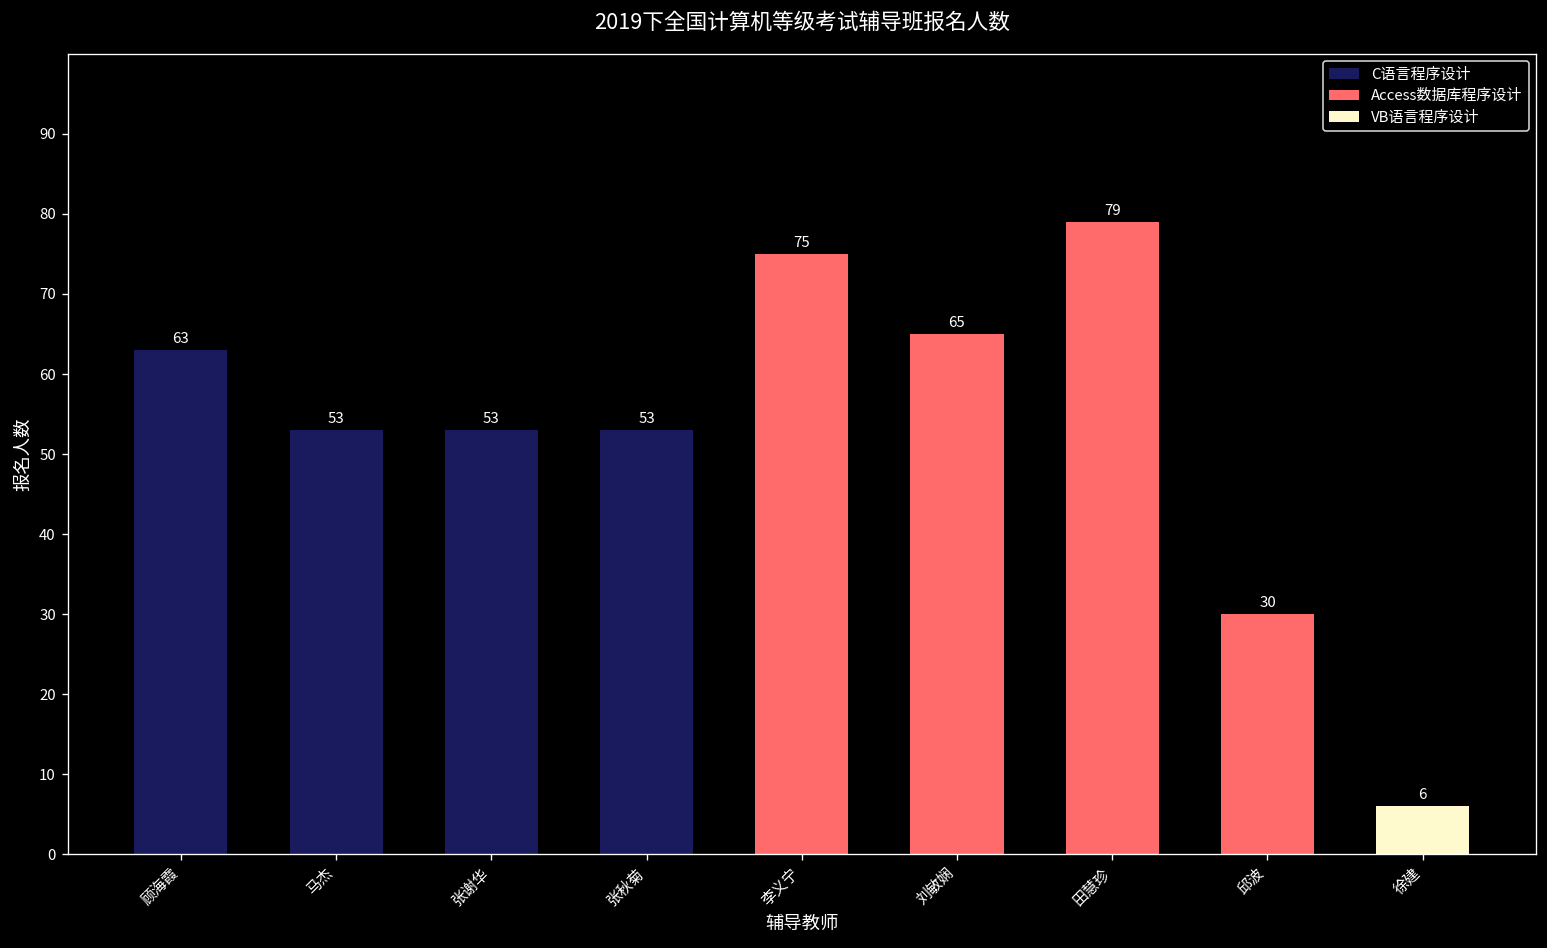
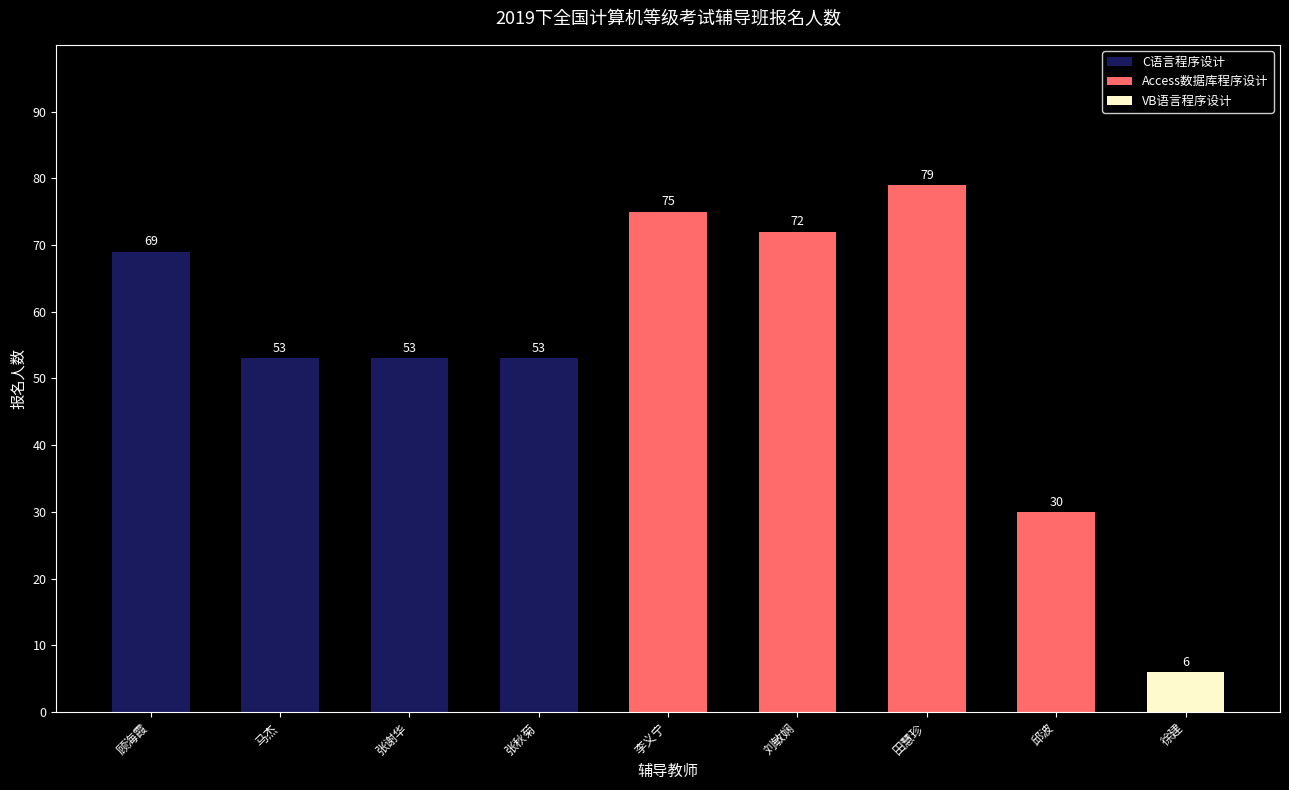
  {
-   "顾海霞": 63,
+   "顾海霞": 69,
    "马杰": 53,
    "张谢华": 53,
    "张秋菊": 53,
    "李义宁": 75,
-   "刘敏娴": 65,
+   "刘敏娴": 72,
    "田慧珍": 79,
    "邱波": 30,
    "徐建": 6
  }
